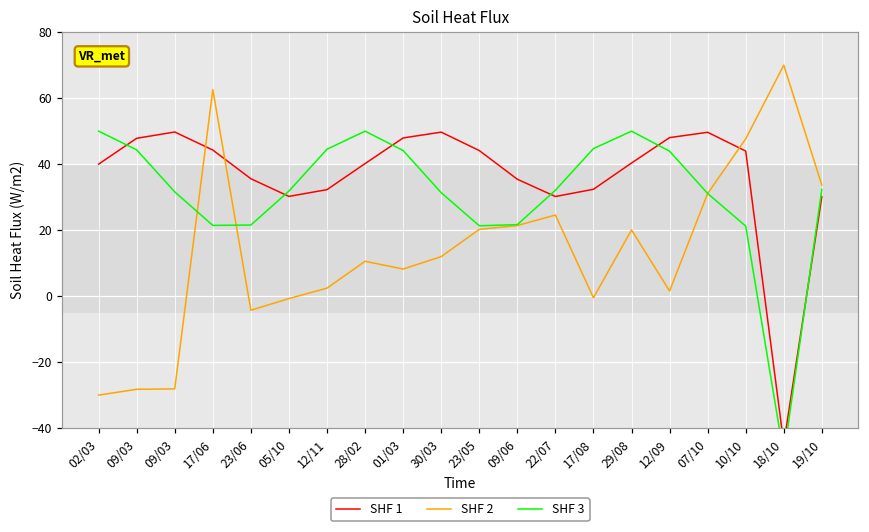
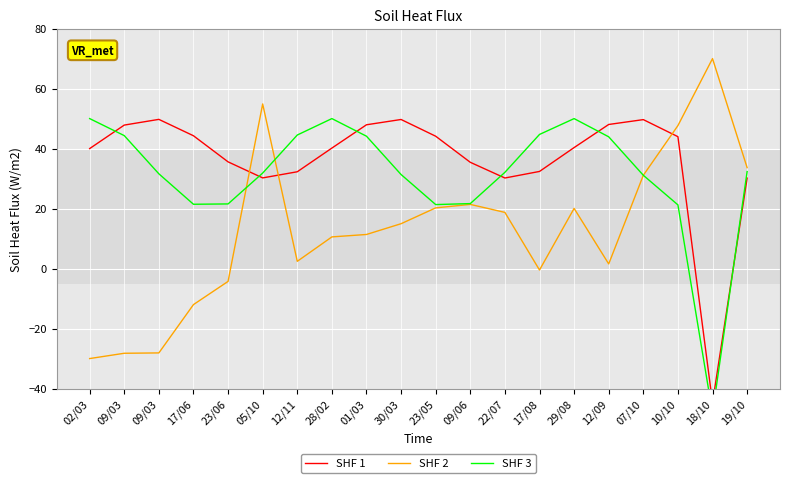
  {
    "SHF 1": {
      "02/03": 40,
      "17/06": 44,
      "23/06": 36,
      "05/10": 30,
      "12/11": 32,
      "28/02": 40,
      "01/03": 48,
      "30/03": 50,
      "23/05": 44,
      "09/06": 35,
      "22/07": 30,
      "17/08": 32,
      "29/08": 40,
      "12/09": 48,
      "07/10": 50,
      "10/10": 44,
      "19/10": 30
    },
    "SHF 2": {
      "02/03": -30,
-     "17/06": 63,
+     "17/06": -12,
      "23/06": -4,
-     "05/10": -1,
+     "05/10": 55,
      "12/11": 2,
      "28/02": 11,
-     "01/03": 8,
-     "30/03": 12,
+     "01/03": 11,
+     "30/03": 15,
      "23/05": 20,
-     "22/07": 25,
+     "22/07": 19,
      "17/08": 0,
      "29/08": 20,
      "12/09": 2,
      "10/10": 48,
      "18/10": 70,
      "19/10": 34
    },
    "SHF 3": {
      "02/03": 50,
      "17/06": 21,
      "23/06": 22,
      "05/10": 32,
      "12/11": 45,
      "28/02": 50,
      "01/03": 44,
      "30/03": 31,
      "23/05": 21,
      "22/07": 32,
      "17/08": 45,
      "29/08": 50,
      "12/09": 44,
      "10/10": 21,
      "19/10": 32
    }
  }
